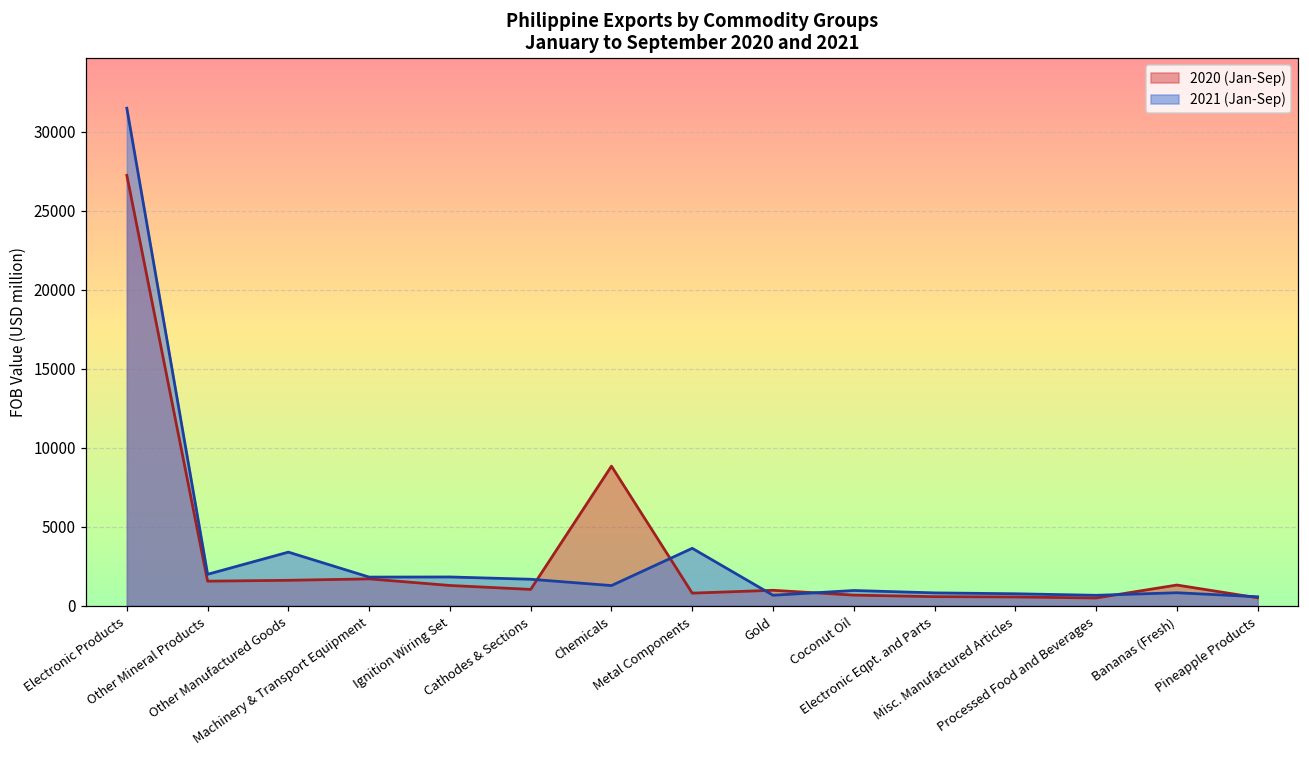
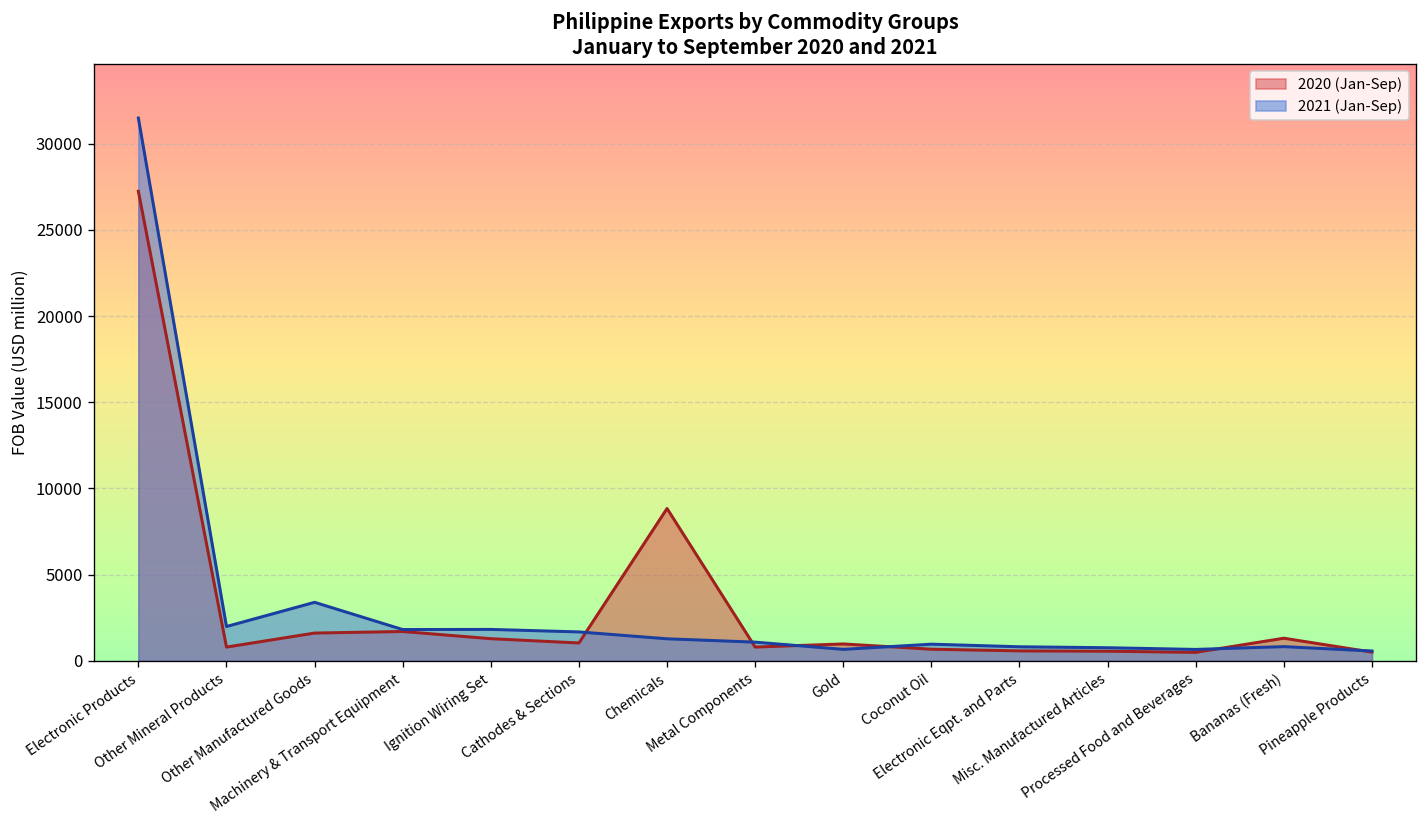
  {
    "2020 (Jan-Sep)": {
      "Electronic Products": 27200,
-     "Other Mineral Products": 1600,
+     "Other Mineral Products": 800,
      "Other Manufactured Goods": 1600,
      "Ignition Wiring Set": 1300,
      "Cathodes & Sections": 1000,
      "Chemicals": 8800,
      "Metal Components": 800,
      "Gold": 1000,
      "Coconut Oil": 700,
      "Electronic Eqpt. and Parts": 600,
      "Misc. Manufactured Articles": 600,
      "Bananas (Fresh)": 1300
    },
    "2021 (Jan-Sep)": {
      "Electronic Products": 31500,
      "Other Mineral Products": 2000,
      "Other Manufactured Goods": 3400,
      "Ignition Wiring Set": 1800,
      "Cathodes & Sections": 1700,
      "Chemicals": 1300,
-     "Metal Components": 3600,
+     "Metal Components": 1100,
      "Gold": 700,
      "Coconut Oil": 1000,
      "Electronic Eqpt. and Parts": 800,
      "Misc. Manufactured Articles": 800,
      "Bananas (Fresh)": 800
    }
  }
